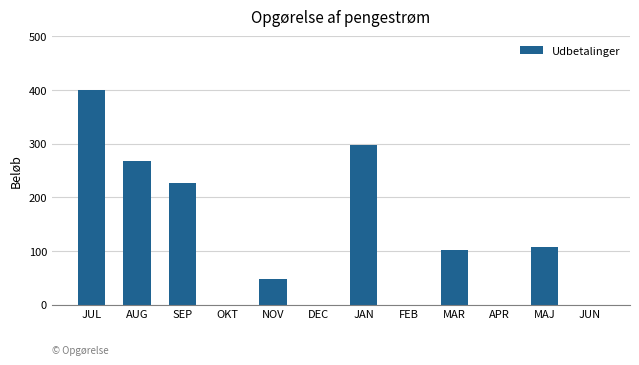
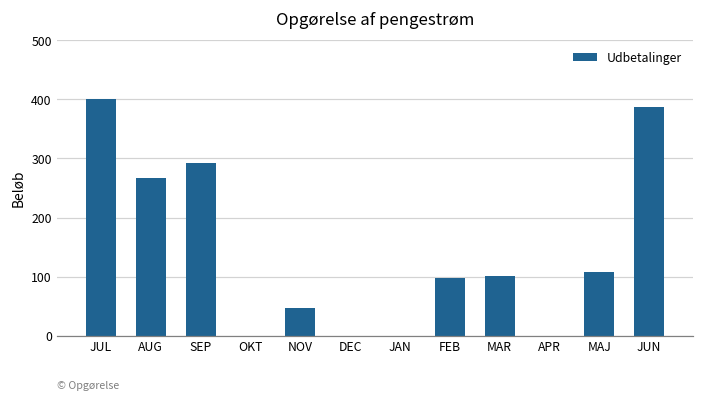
  {
    "JUL": 400,
    "AUG": 270,
-   "SEP": 230,
+   "SEP": 290,
    "OKT": 0,
    "NOV": 50,
    "DEC": 0,
-   "JAN": 300,
-   "FEB": 0,
+   "JAN": 0,
+   "FEB": 100,
    "MAR": 100,
    "APR": 0,
    "MAJ": 110,
-   "JUN": 0
+   "JUN": 390
  }
